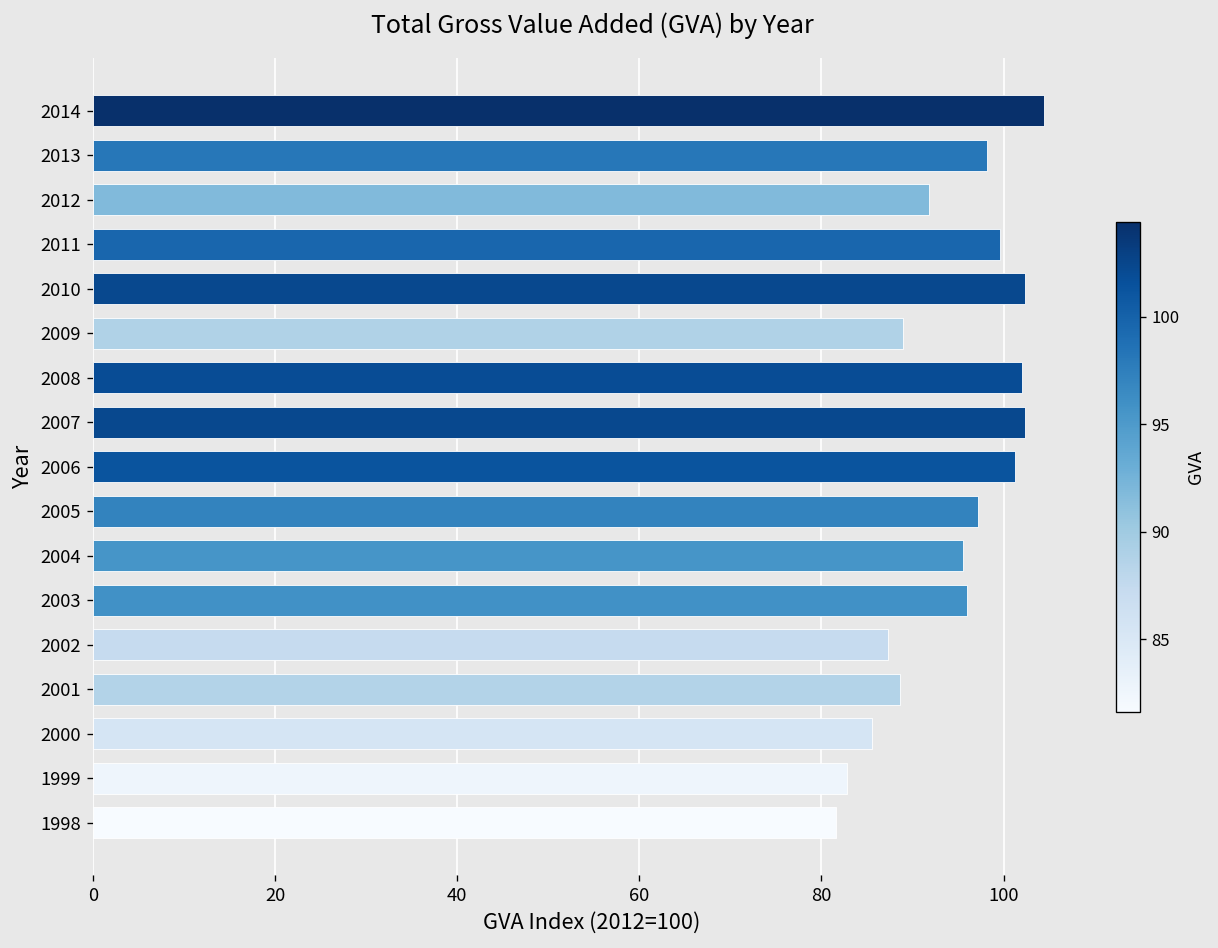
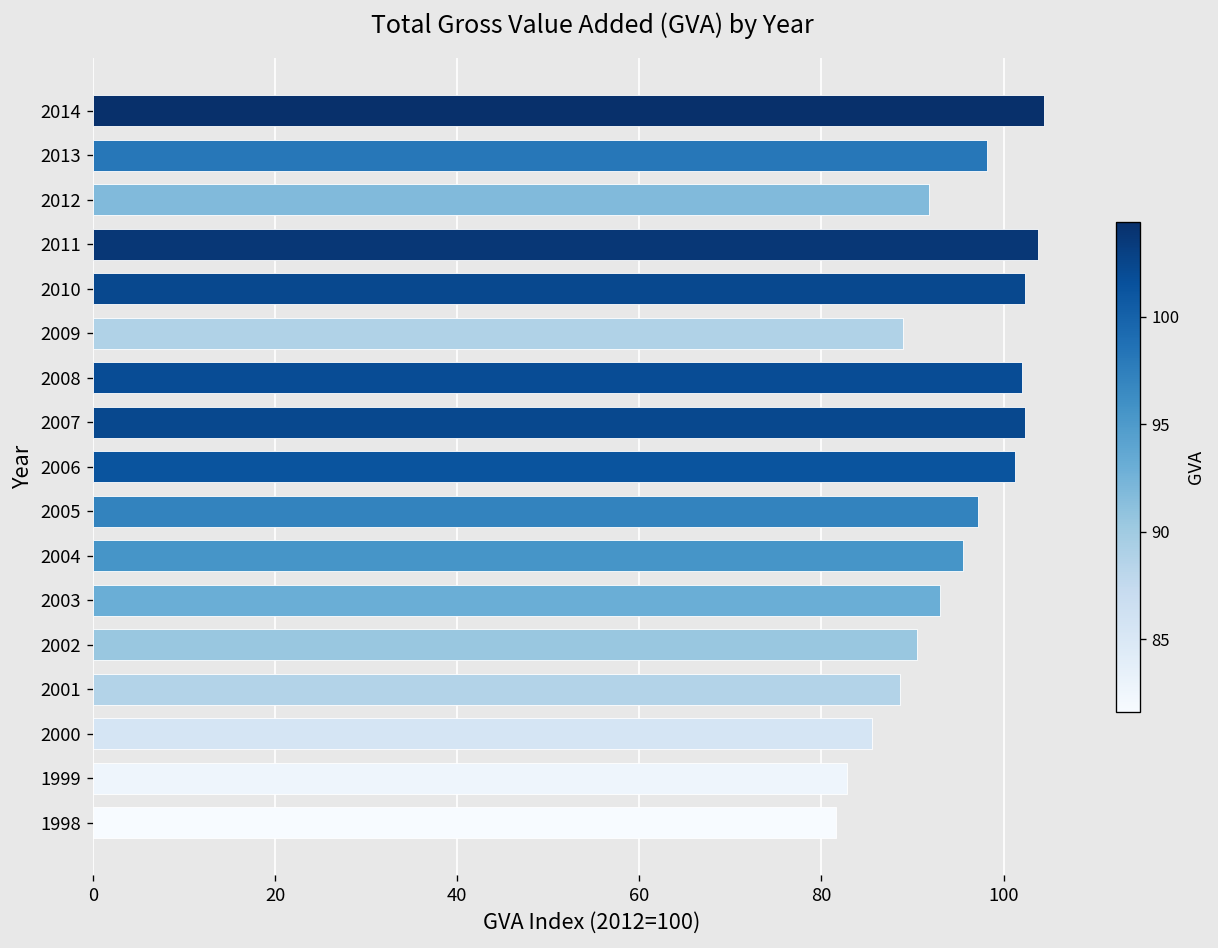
  {
    "2014": 104,
    "2013": 98,
    "2012": 92,
-   "2011": 100,
+   "2011": 104,
    "2010": 102,
    "2009": 89,
    "2008": 102,
    "2007": 102,
    "2006": 101,
    "2005": 97,
    "2004": 96,
-   "2003": 96,
-   "2002": 87,
+   "2003": 93,
+   "2002": 91,
    "2001": 89,
    "2000": 86,
    "1999": 83,
    "1998": 82
  }
